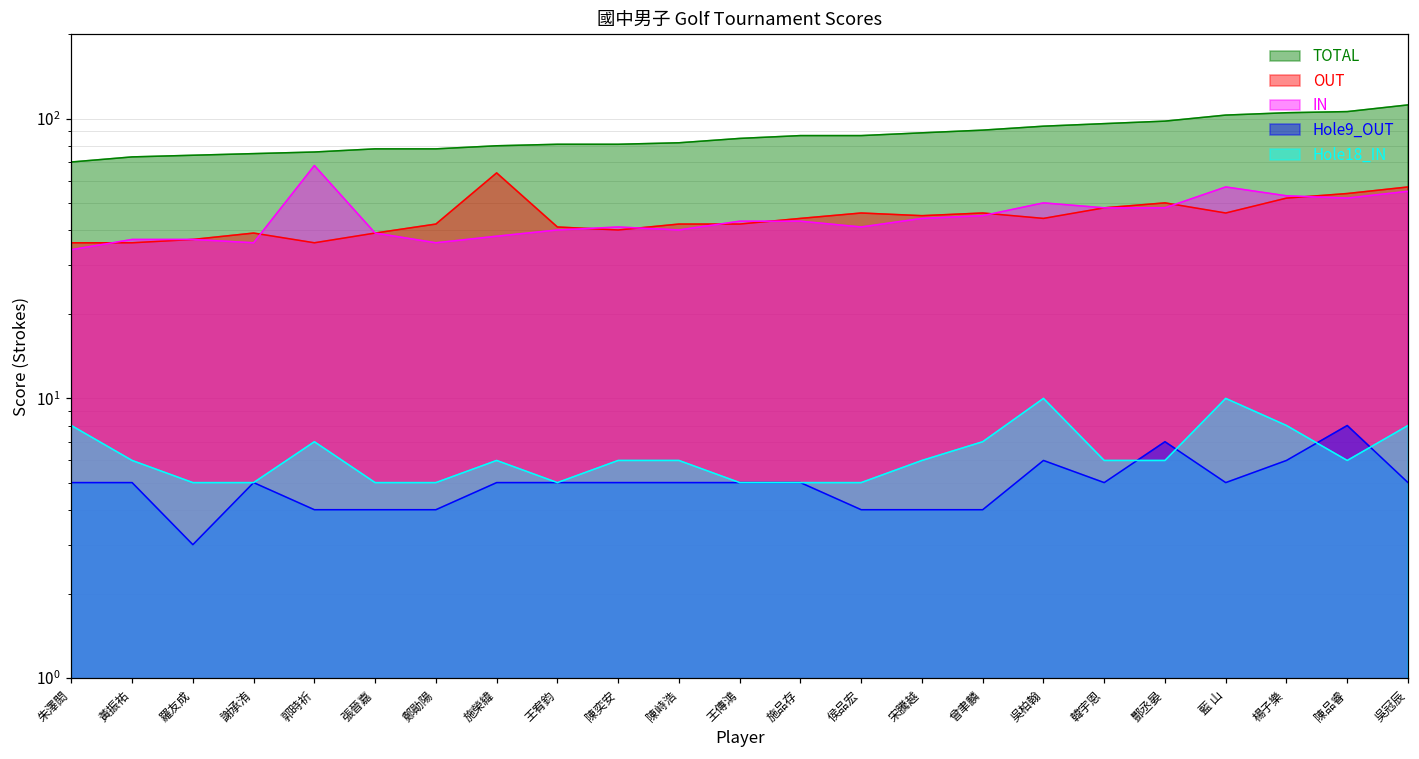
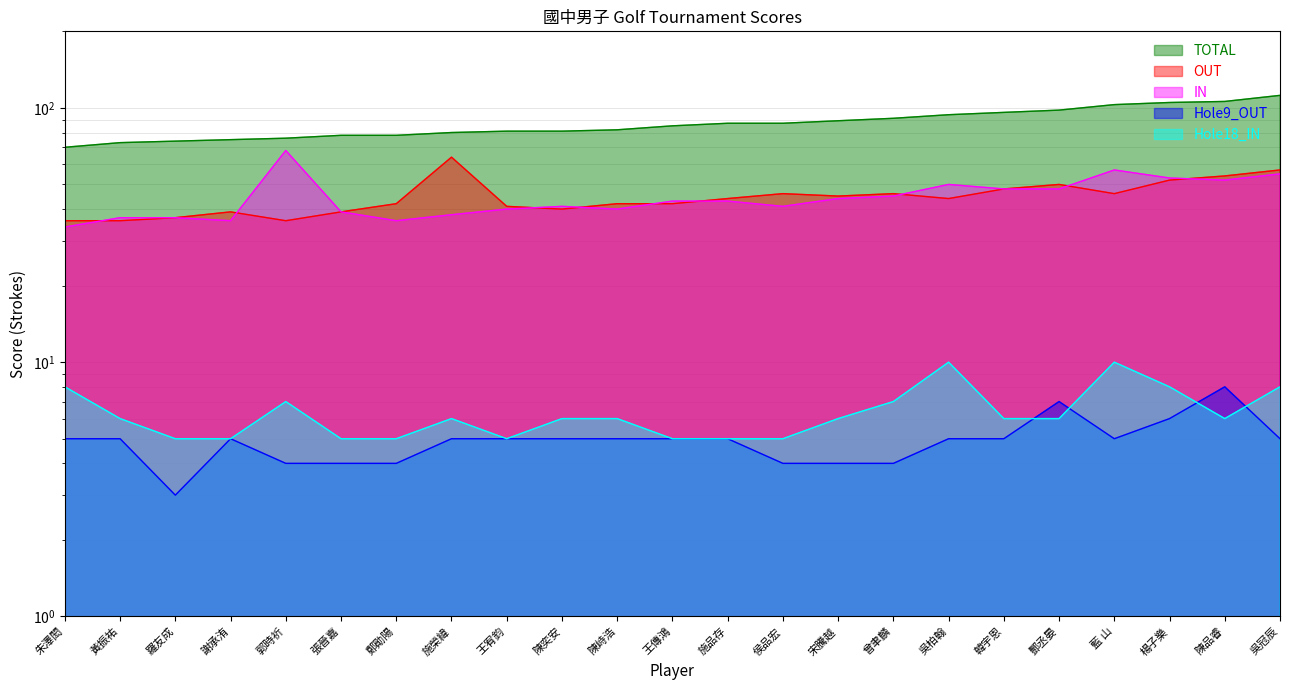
  {
    "TOTAL": {
      "朱澤閎": 70,
      "黃振祐": 73,
      "羅友成": 74,
      "謝承洧": 75,
      "郭時祈": 76,
      "張晉嘉": 78,
      "鄭勛陽": 78,
      "施榮緯": 80,
      "王宥鈞": 81,
      "陳奕安": 81,
      "陳峙浩": 82,
      "王傳鴻": 85,
      "施品存": 87,
      "侯品宏": 87,
      "宋騰越": 89,
      "曾聿麟": 91,
      "吳柏翰": 94,
      "韓宇恩": 96,
      "酆丞晏": 98,
      "藍 山": 103,
      "楊子樂": 105,
      "陳品睿": 106,
      "吳冠辰": 110
    },
    "OUT": {
      "朱澤閎": 36,
      "黃振祐": 36,
      "謝承洧": 39,
      "郭時祈": 36,
      "鄭勛陽": 42,
      "施榮緯": 64,
      "王宥鈞": 41,
      "陳奕安": 40,
      "陳峙浩": 42,
      "王傳鴻": 42,
      "侯品宏": 46,
      "吳柏翰": 44,
      "酆丞晏": 50,
      "藍 山": 46,
      "陳品睿": 54,
      "吳冠辰": 57
    },
    "IN": {
      "朱澤閎": 34,
      "黃振祐": 37,
      "謝承洧": 36,
      "郭時祈": 68,
      "鄭勛陽": 36,
      "施榮緯": 38,
      "王宥鈞": 40,
      "陳奕安": 41,
      "陳峙浩": 40,
      "王傳鴻": 43,
      "侯品宏": 41,
      "吳柏翰": 50,
      "酆丞晏": 48,
      "藍 山": 57,
      "陳品睿": 52,
      "吳冠辰": 55
    },
    "Hole9_OUT": {
      "朱澤閎": 5,
      "黃振祐": 5,
      "羅友成": 3,
      "郭時祈": 4,
      "張晉嘉": 4,
      "鄭勛陽": 4,
      "施榮緯": 5,
      "陳奕安": 5,
      "陳峙浩": 5,
      "侯品宏": 4,
      "宋騰越": 4,
      "曾聿麟": 4,
-     "吳柏翰": 6,
+     "吳柏翰": 5,
      "韓宇恩": 5,
      "酆丞晏": 7,
      "藍 山": 5,
      "楊子樂": 6,
      "陳品睿": 8,
      "吳冠辰": 5
    },
    "Hole18_IN": {
      "朱澤閎": 8,
      "黃振祐": 6,
      "羅友成": 5,
      "郭時祈": 7,
      "張晉嘉": 5,
      "鄭勛陽": 5,
      "施榮緯": 6,
      "陳奕安": 6,
      "陳峙浩": 6,
      "侯品宏": 5,
      "宋騰越": 6,
      "曾聿麟": 7,
      "吳柏翰": 10,
      "韓宇恩": 6,
      "酆丞晏": 6,
      "藍 山": 10,
      "楊子樂": 8,
      "陳品睿": 6,
      "吳冠辰": 8
    }
  }
